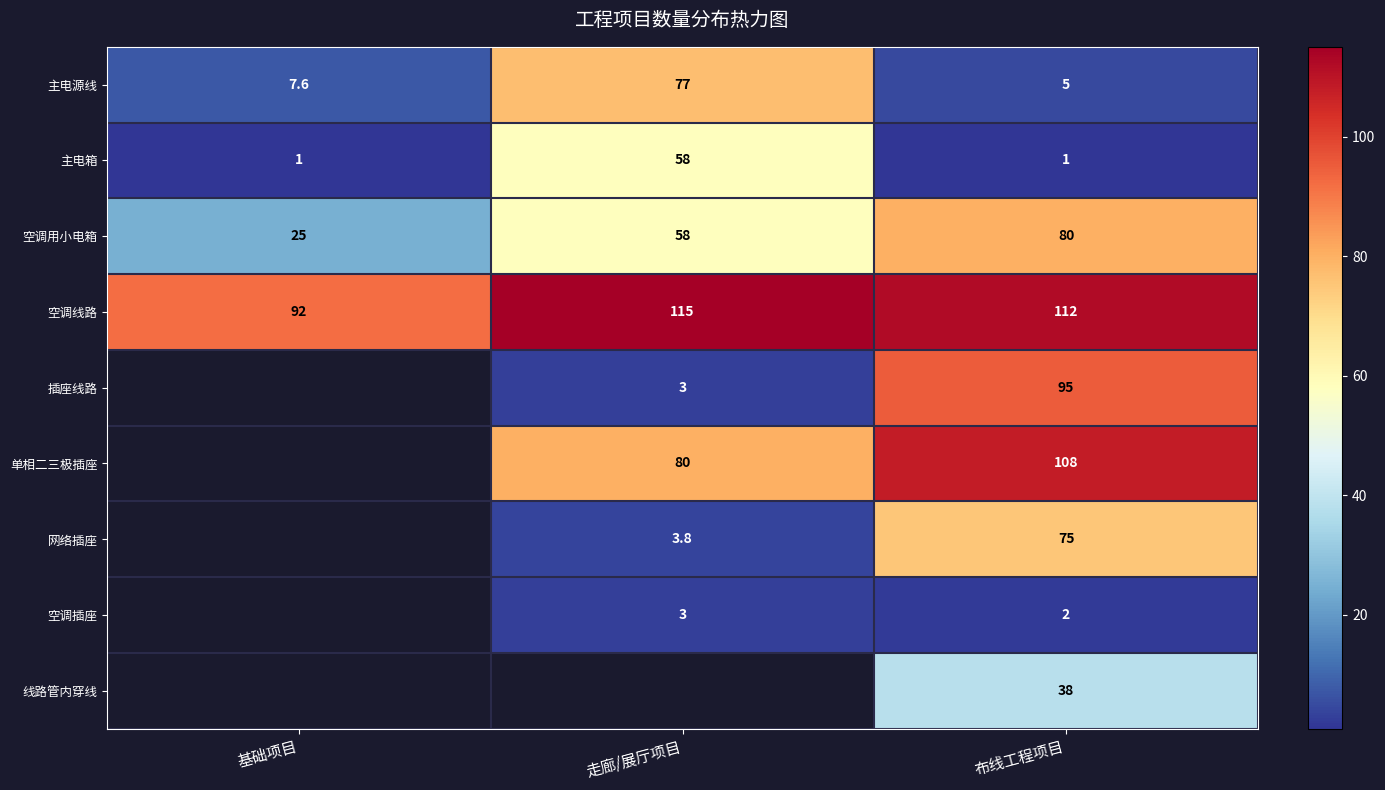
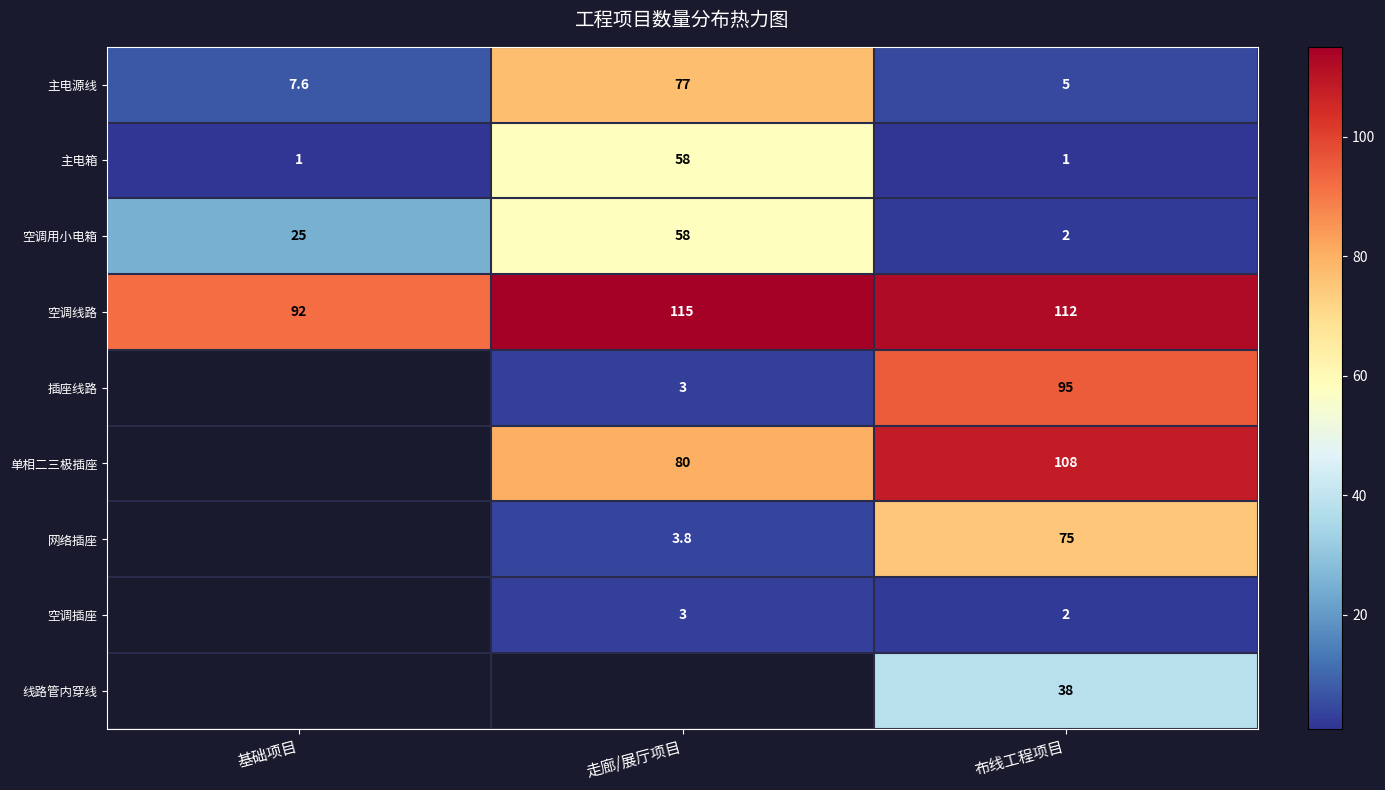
  {
    "主电源线": {
      "基础项目": 7.6,
      "走廊/展厅项目": 77,
      "布线工程项目": 5
    },
    "主电箱": {
      "基础项目": 1,
      "走廊/展厅项目": 58,
      "布线工程项目": 1
    },
    "空调用小电箱": {
      "基础项目": 25,
      "走廊/展厅项目": 58,
-     "布线工程项目": 80
+     "布线工程项目": 2
    },
    "空调线路": {
      "基础项目": 92,
      "走廊/展厅项目": 115,
      "布线工程项目": 112
    },
    "插座线路": {
      "走廊/展厅项目": 3,
      "布线工程项目": 95
    },
    "单相二三极插座": {
      "走廊/展厅项目": 80,
      "布线工程项目": 108
    },
    "网络插座": {
      "走廊/展厅项目": 3.8,
      "布线工程项目": 75
    },
    "空调插座": {
      "走廊/展厅项目": 3,
      "布线工程项目": 2
    },
    "线路管内穿线": {
      "布线工程项目": 38
    }
  }
